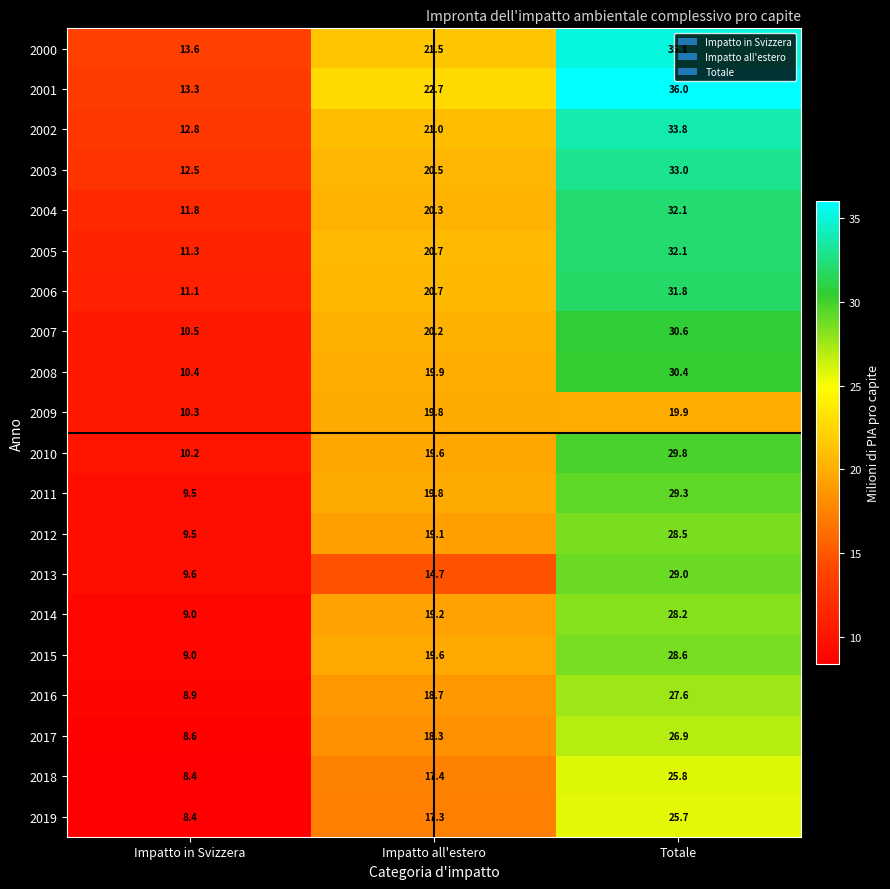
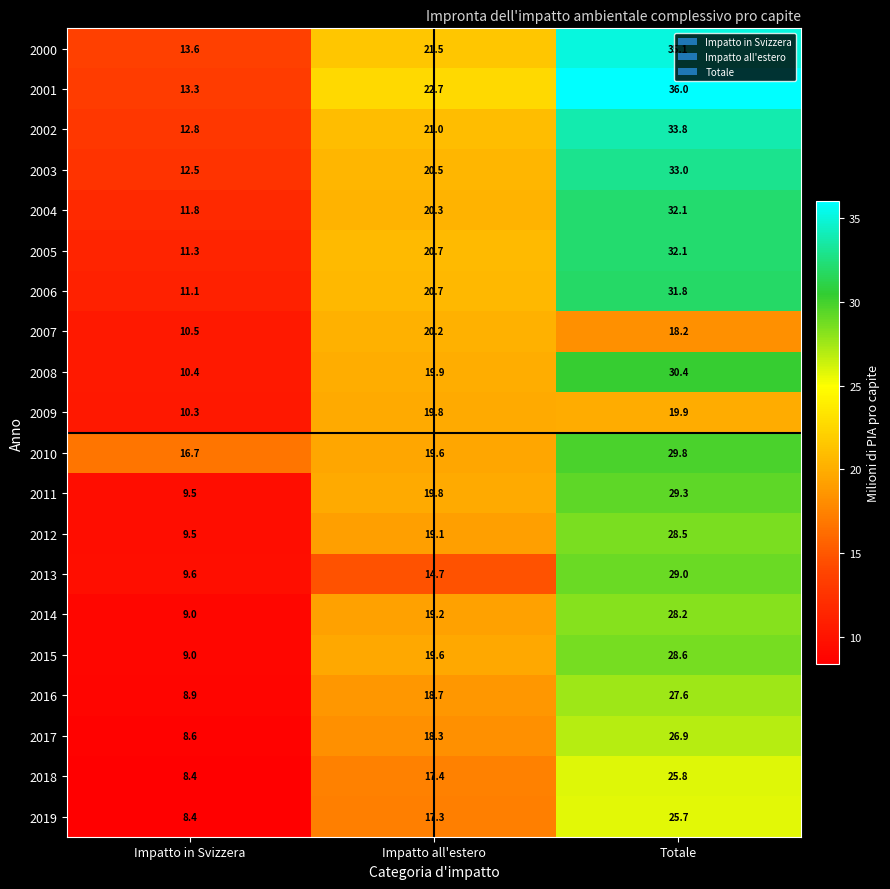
  {
    "2000": {
      "Impatto in Svizzera": 13.6,
      "Impatto all'estero": 21.5
    },
    "2001": {
      "Impatto in Svizzera": 13.3,
      "Impatto all'estero": 22.7,
      "Totale": 36.0
    },
    "2002": {
      "Impatto in Svizzera": 12.8,
      "Impatto all'estero": 21.0,
      "Totale": 33.8
    },
    "2003": {
      "Impatto in Svizzera": 12.5,
      "Impatto all'estero": 20.5,
      "Totale": 33.0
    },
    "2004": {
      "Impatto in Svizzera": 11.8,
      "Impatto all'estero": 20.3,
      "Totale": 32.1
    },
    "2005": {
      "Impatto in Svizzera": 11.3,
      "Impatto all'estero": 20.7,
      "Totale": 32.1
    },
    "2006": {
      "Impatto in Svizzera": 11.1,
      "Impatto all'estero": 20.7,
      "Totale": 31.8
    },
    "2007": {
      "Impatto in Svizzera": 10.5,
      "Impatto all'estero": 20.2,
-     "Totale": 30.6
+     "Totale": 18.2
    },
    "2008": {
      "Impatto in Svizzera": 10.4,
      "Impatto all'estero": 19.9,
      "Totale": 30.4
    },
    "2009": {
      "Impatto in Svizzera": 10.3,
      "Impatto all'estero": 19.8,
      "Totale": 19.9
    },
    "2010": {
-     "Impatto in Svizzera": 10.2,
+     "Impatto in Svizzera": 16.7,
      "Impatto all'estero": 19.6,
      "Totale": 29.8
    },
    "2011": {
      "Impatto in Svizzera": 9.5,
      "Impatto all'estero": 19.8,
      "Totale": 29.3
    },
    "2012": {
      "Impatto in Svizzera": 9.5,
      "Impatto all'estero": 19.1,
      "Totale": 28.5
    },
    "2013": {
      "Impatto in Svizzera": 9.6,
      "Impatto all'estero": 14.7,
      "Totale": 29.0
    },
    "2014": {
      "Impatto in Svizzera": 9.0,
      "Impatto all'estero": 19.2,
      "Totale": 28.2
    },
    "2015": {
      "Impatto in Svizzera": 9.0,
      "Impatto all'estero": 19.6,
      "Totale": 28.6
    },
    "2016": {
      "Impatto in Svizzera": 8.9,
      "Impatto all'estero": 18.7,
      "Totale": 27.6
    },
    "2017": {
      "Impatto in Svizzera": 8.6,
      "Impatto all'estero": 18.3,
      "Totale": 26.9
    },
    "2018": {
      "Impatto in Svizzera": 8.4,
      "Impatto all'estero": 17.4,
      "Totale": 25.8
    },
    "2019": {
      "Impatto in Svizzera": 8.4,
      "Impatto all'estero": 17.3,
      "Totale": 25.7
    }
  }
